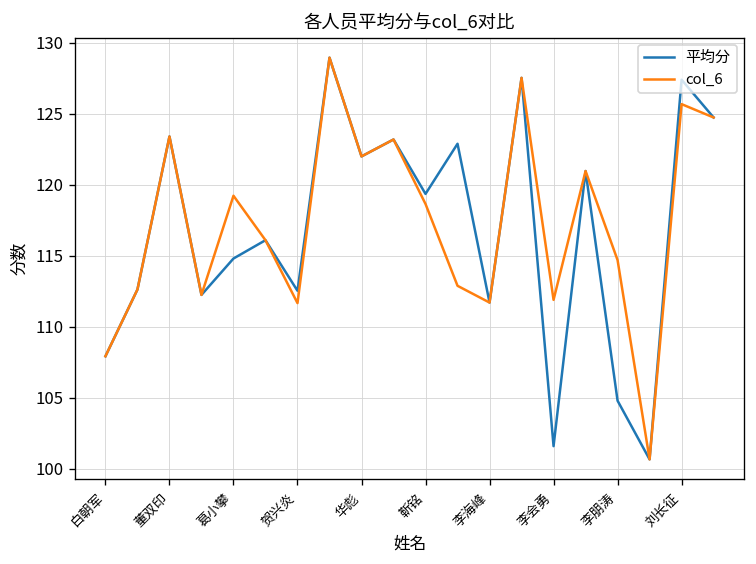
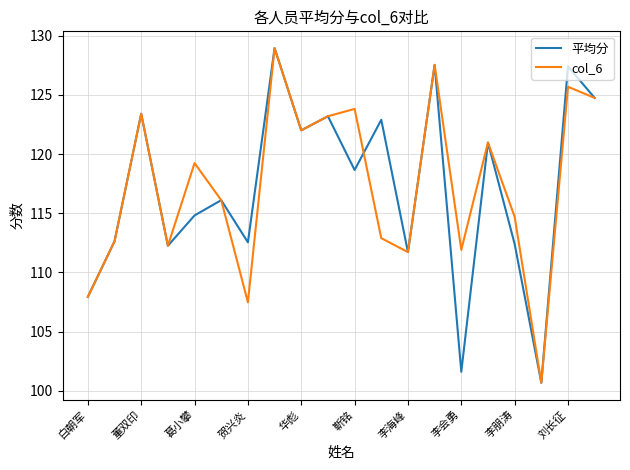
  {
    "平均分": {
      "葛小攀": 114.8,
      "贺兴炎": 112.5,
-     "靳铭": 119.4,
+     "靳铭": 118.7,
      "李会勇": 101.6,
-     "李朋涛": 104.8
+     "李朋涛": 112.4
    },
    "col_6": {
      "葛小攀": 119.2,
-     "贺兴炎": 111.7,
-     "靳铭": 118.7,
+     "贺兴炎": 107.5,
+     "靳铭": 123.8,
      "李会勇": 111.9,
      "李朋涛": 114.7,
      "刘长征": 125.7
    }
  }
